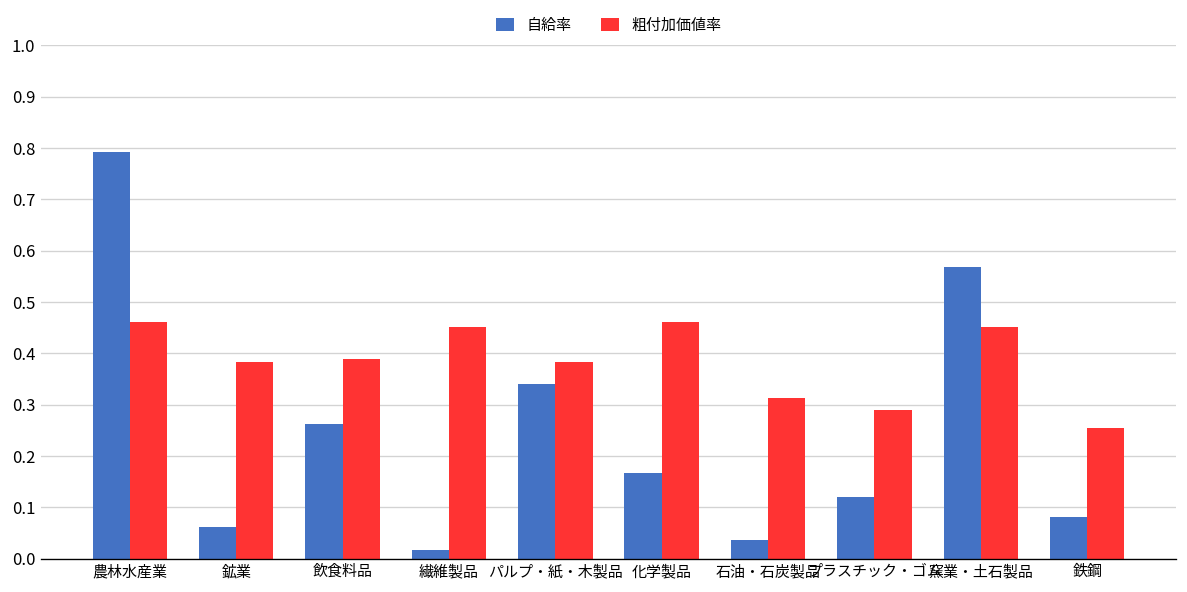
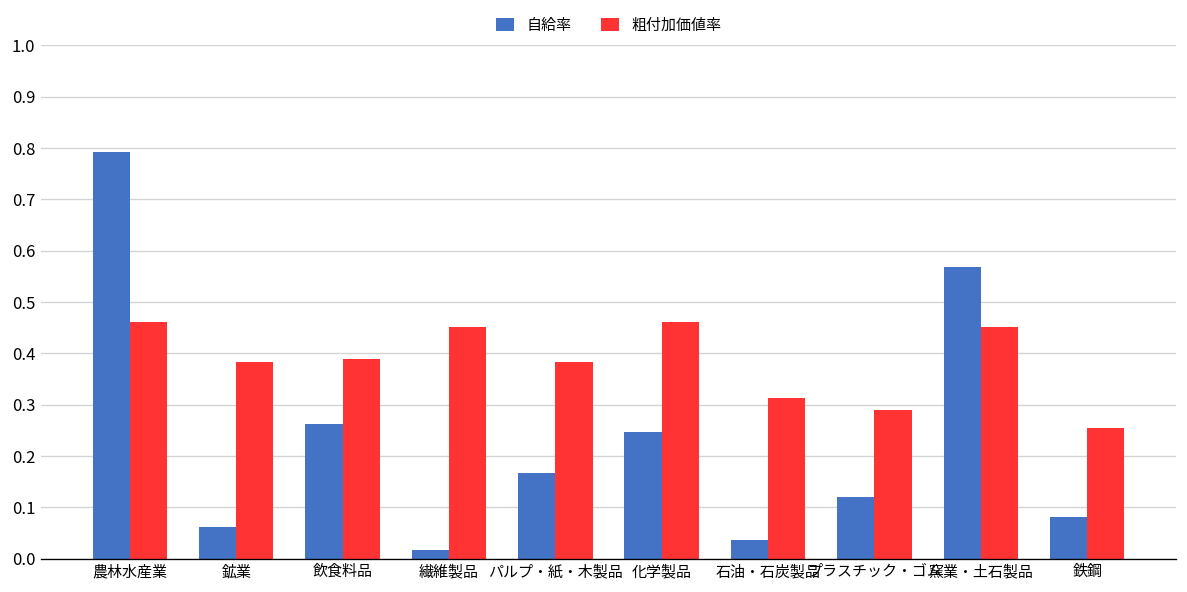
  {
    "自給率": {
      "農林水産業": 0.79,
      "鉱業": 0.06,
      "飲食料品": 0.26,
      "繊維製品": 0.02,
-     "パルプ・紙・木製品": 0.34,
-     "化学製品": 0.17,
+     "パルプ・紙・木製品": 0.17,
+     "化学製品": 0.25,
      "石油・石炭製品": 0.04,
      "プラスチック・ゴム": 0.12,
      "窯業・土石製品": 0.57,
      "鉄鋼": 0.08
    },
    "粗付加価値率": {
      "農林水産業": 0.46,
      "鉱業": 0.38,
      "飲食料品": 0.39,
      "繊維製品": 0.45,
      "パルプ・紙・木製品": 0.38,
      "化学製品": 0.46,
      "石油・石炭製品": 0.31,
      "プラスチック・ゴム": 0.29,
      "窯業・土石製品": 0.45,
      "鉄鋼": 0.25
    }
  }
